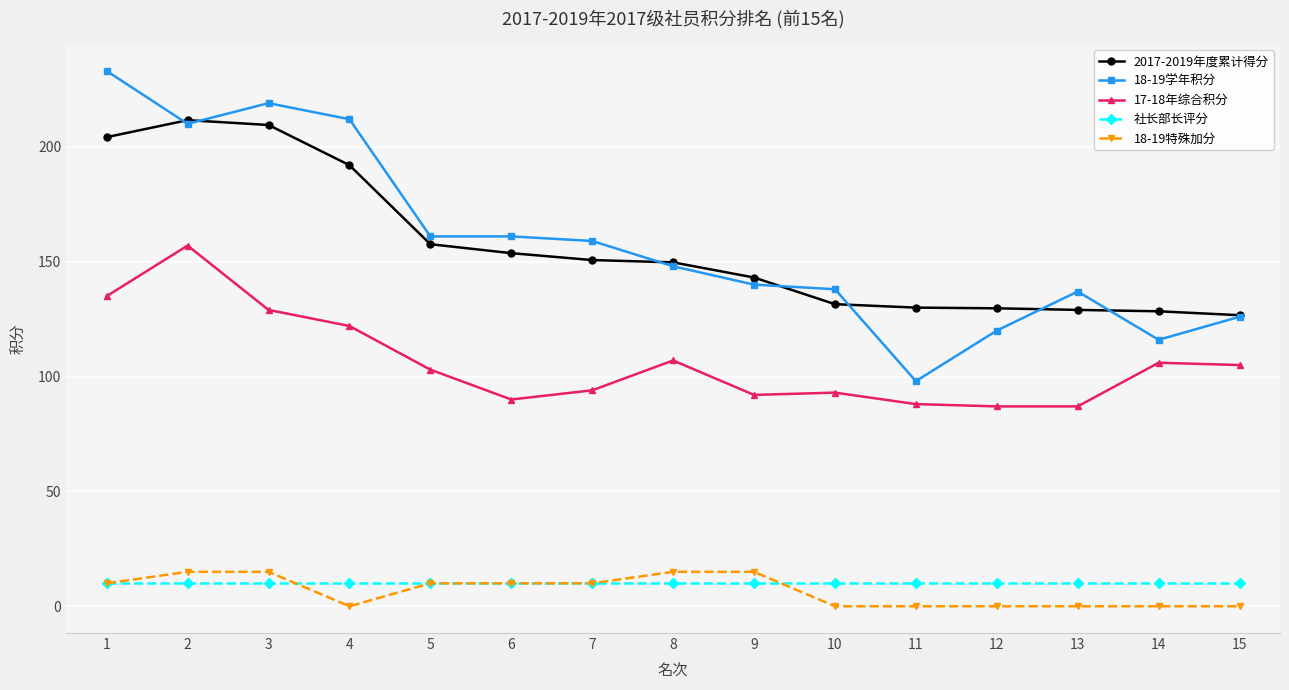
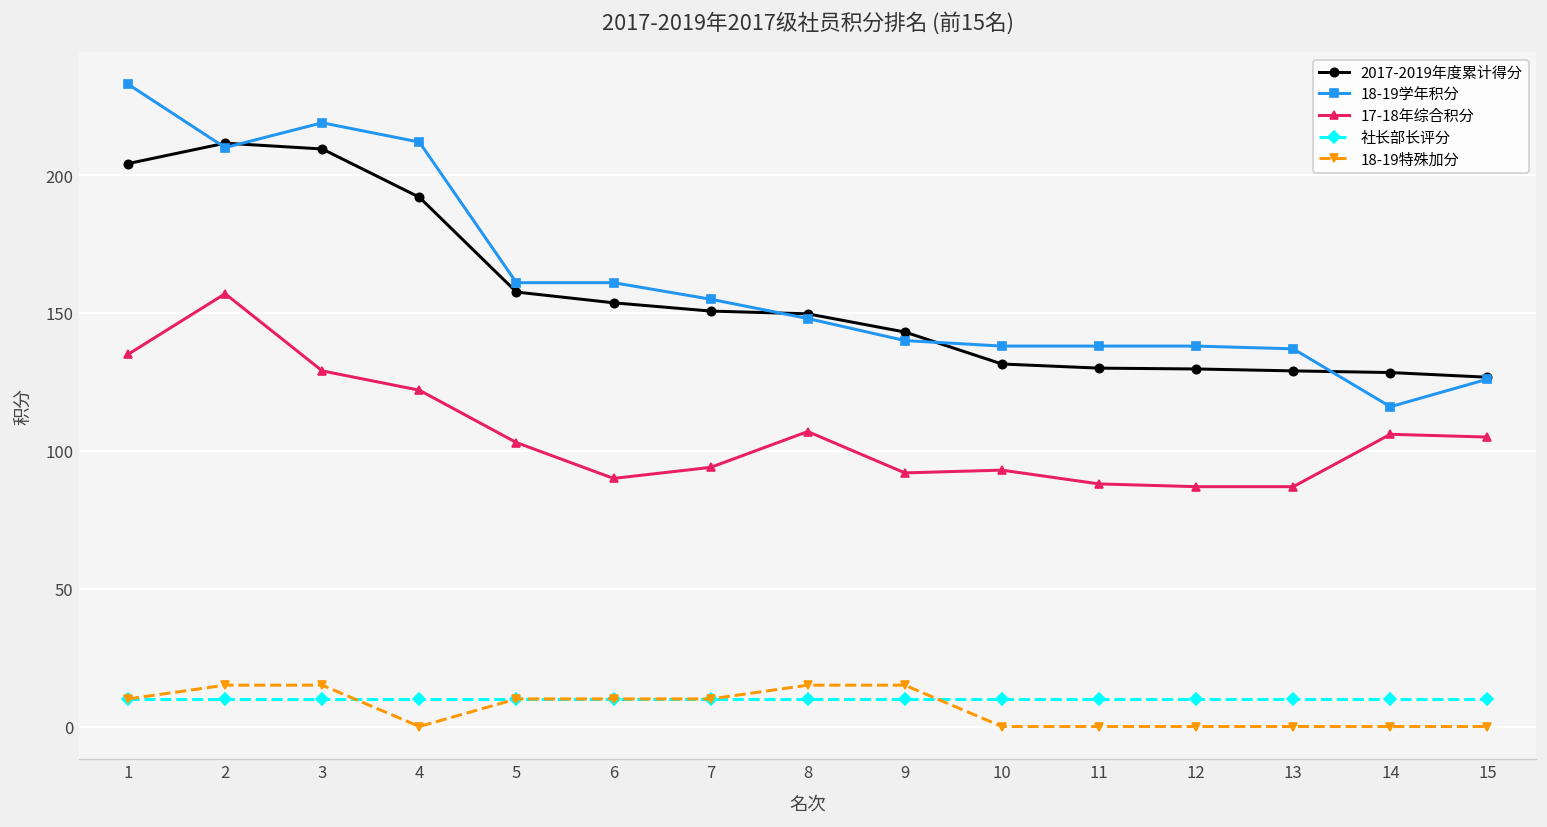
  {
    "2017-2019年度累计得分": {
      "1": 204,
      "2": 212,
      "3": 210,
      "4": 192,
      "5": 158,
      "6": 154,
      "7": 151,
      "8": 150,
      "9": 143,
      "10": 132,
      "11": 130,
      "12": 130,
      "13": 129,
      "14": 128
    },
    "18-19学年积分": {
      "1": 233,
      "2": 210,
      "3": 219,
      "4": 212,
      "5": 161,
      "6": 161,
-     "7": 159,
+     "7": 155,
      "8": 148,
      "9": 140,
      "10": 138,
-     "11": 98,
-     "12": 120,
+     "11": 138,
+     "12": 138,
      "13": 137,
      "14": 116
    },
    "17-18年综合积分": {
      "1": 135,
      "2": 157,
      "3": 129,
      "4": 122,
      "5": 103,
      "6": 90,
      "7": 94,
      "8": 107,
      "9": 92,
      "10": 93,
      "11": 88,
      "12": 87,
      "13": 87,
      "14": 106,
      "15": 105
    },
    "社长部长评分": {
      "2": 10,
      "3": 10,
      "4": 10,
      "8": 10,
      "9": 10,
      "10": 10,
      "11": 10,
      "12": 10,
      "13": 10,
      "14": 10,
      "15": 10
    },
    "18-19特殊加分": {
      "2": 15,
      "3": 15,
      "4": 0,
      "8": 15,
      "9": 15,
      "10": 0,
      "11": 0,
      "12": 0,
      "13": 0,
      "14": 0,
      "15": 0
    }
  }
